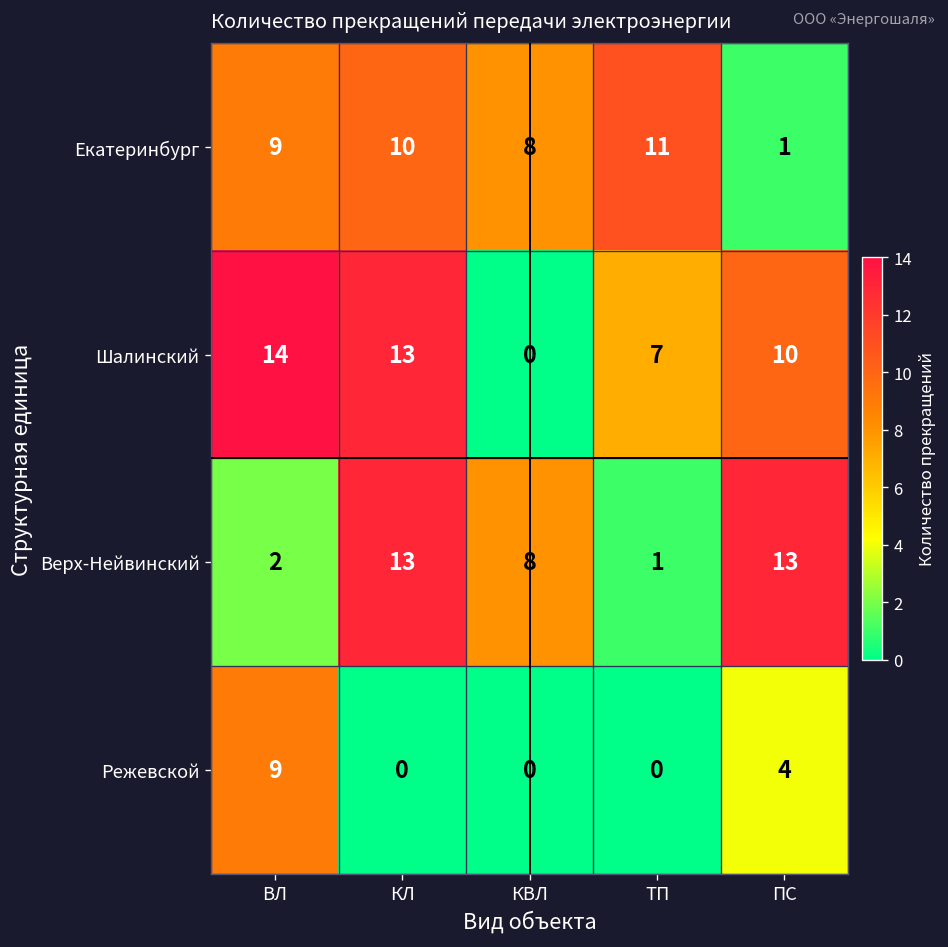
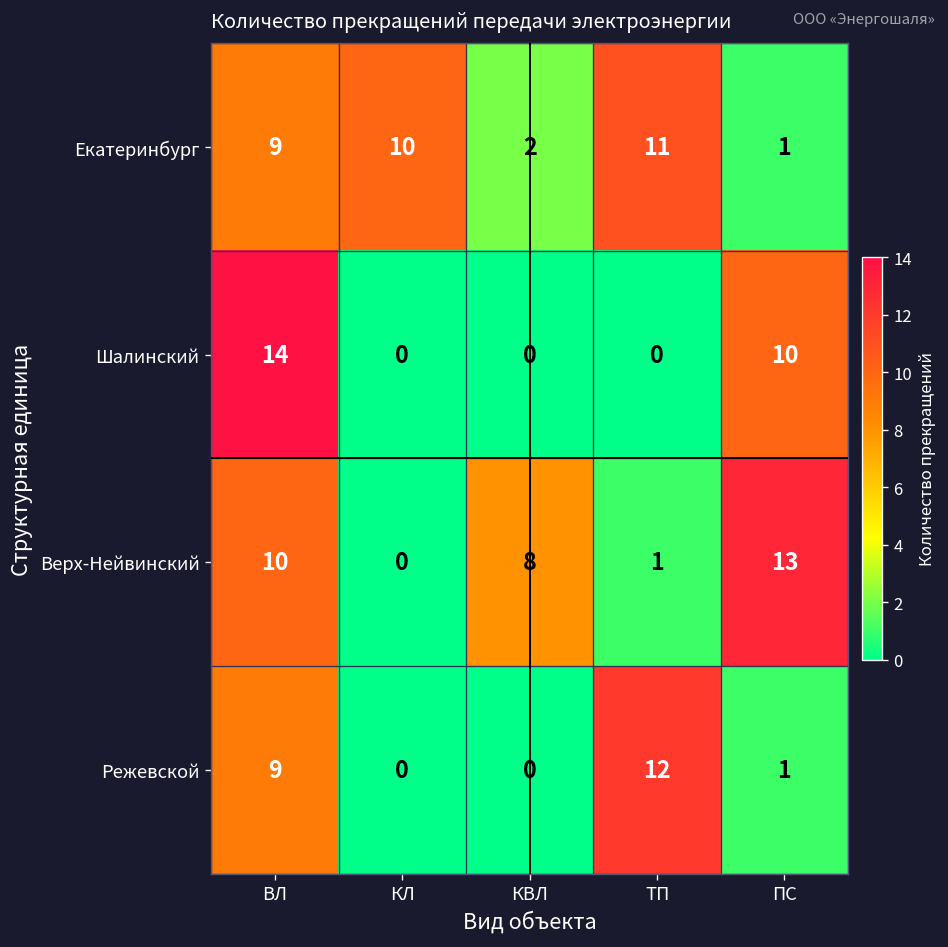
  {
    "Екатеринбург": {
      "ВЛ": 9,
      "КЛ": 10,
-     "КВЛ": 8,
+     "КВЛ": 2,
      "ТП": 11,
      "ПС": 1
    },
    "Шалинский": {
      "ВЛ": 14,
-     "КЛ": 13,
+     "КЛ": 0,
      "КВЛ": 0,
-     "ТП": 7,
+     "ТП": 0,
      "ПС": 10
    },
    "Верх-Нейвинский": {
-     "ВЛ": 2,
-     "КЛ": 13,
+     "ВЛ": 10,
+     "КЛ": 0,
      "КВЛ": 8,
      "ТП": 1,
      "ПС": 13
    },
    "Режевской": {
      "ВЛ": 9,
      "КЛ": 0,
      "КВЛ": 0,
-     "ТП": 0,
-     "ПС": 4
+     "ТП": 12,
+     "ПС": 1
    }
  }
